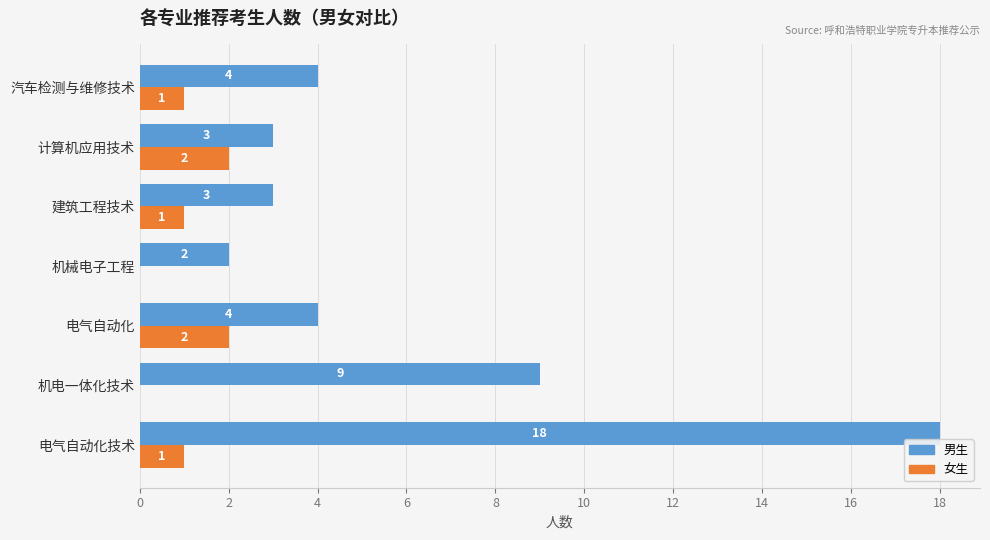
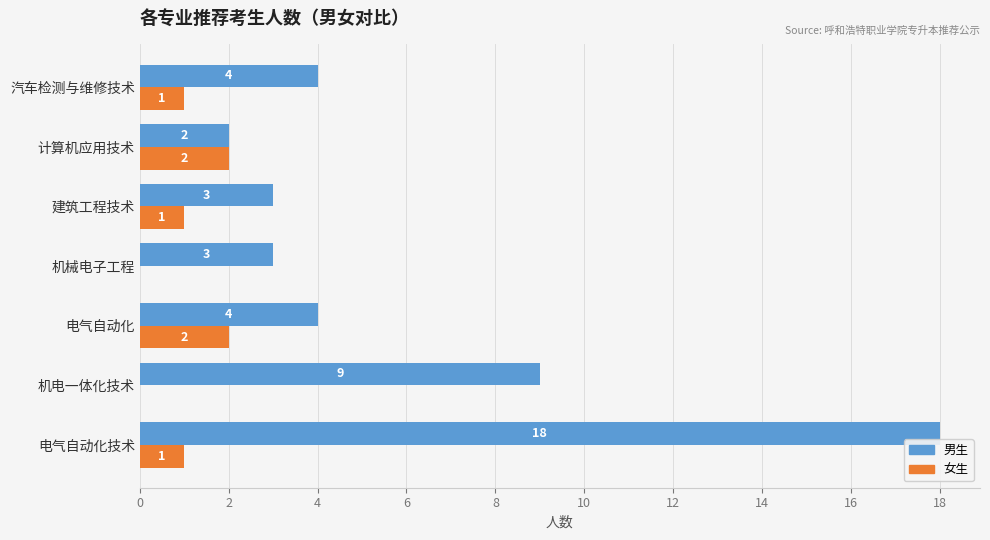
  {
    "男生": {
      "汽车检测与维修技术": 4,
-     "计算机应用技术": 3,
+     "计算机应用技术": 2,
      "建筑工程技术": 3,
-     "机械电子工程": 2,
+     "机械电子工程": 3,
      "电气自动化": 4,
      "机电一体化技术": 9,
      "电气自动化技术": 18
    },
    "女生": {
      "汽车检测与维修技术": 1,
      "计算机应用技术": 2,
      "建筑工程技术": 1,
      "电气自动化": 2,
      "电气自动化技术": 1
    }
  }
